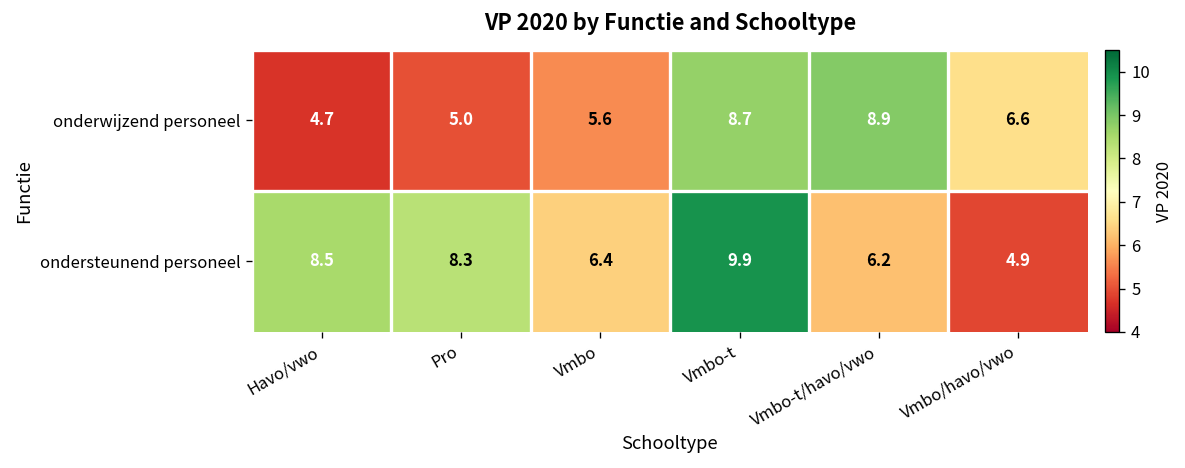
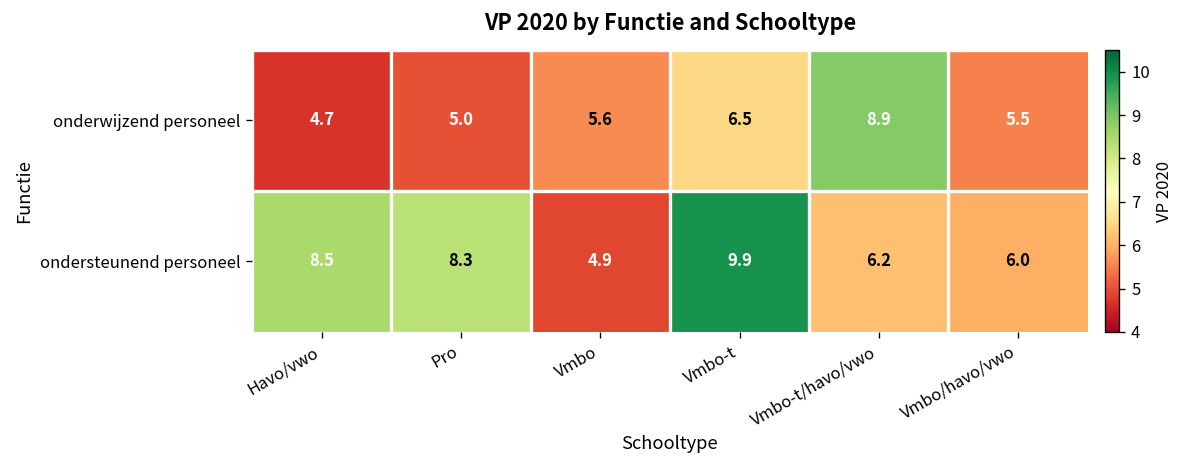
  {
    "onderwijzend personeel": {
      "Havo/vwo": 4.7,
      "Pro": 5.0,
      "Vmbo": 5.6,
-     "Vmbo-t": 8.7,
+     "Vmbo-t": 6.5,
      "Vmbo-t/havo/vwo": 8.9,
-     "Vmbo/havo/vwo": 6.6
+     "Vmbo/havo/vwo": 5.5
    },
    "ondersteunend personeel": {
      "Havo/vwo": 8.5,
      "Pro": 8.3,
-     "Vmbo": 6.4,
+     "Vmbo": 4.9,
      "Vmbo-t": 9.9,
      "Vmbo-t/havo/vwo": 6.2,
-     "Vmbo/havo/vwo": 4.9
+     "Vmbo/havo/vwo": 6.0
    }
  }
